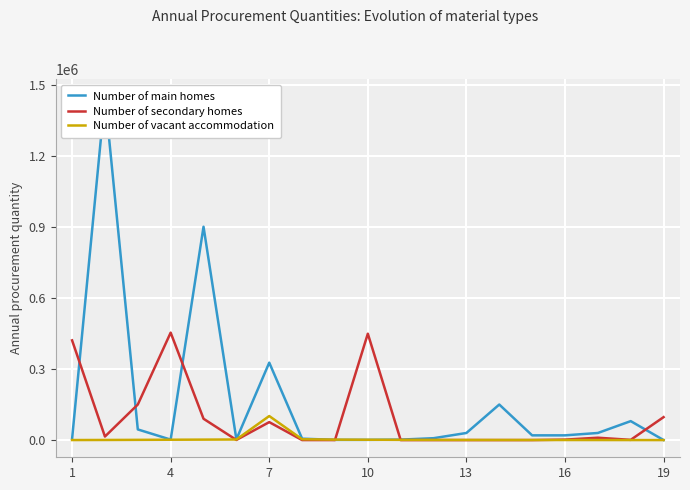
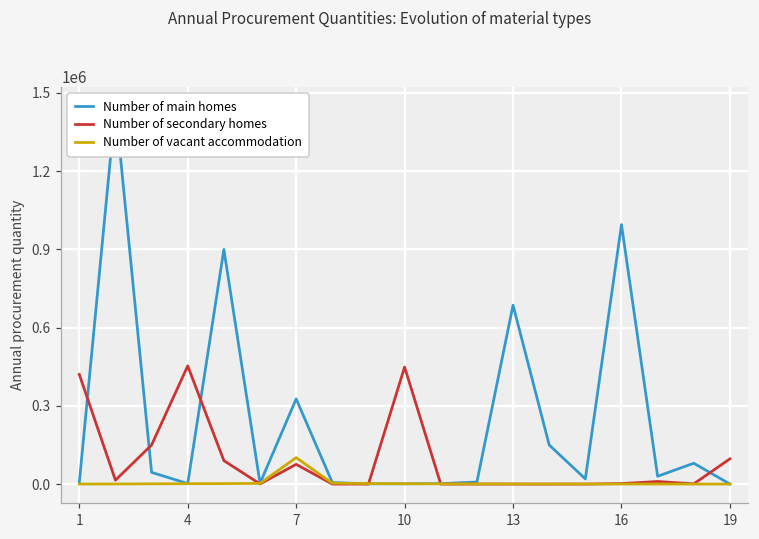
  {
    "Number of main homes": {
      "7": 330000,
-     "13": 30000,
-     "16": 20000
+     "13": 690000,
+     "16": 1000000
    },
    "Number of secondary homes": {
      "1": 420000,
      "4": 450000,
      "7": 80000,
      "10": 450000,
      "19": 100000
    },
    "Number of vacant accommodation": {
      "7": 100000
    }
  }
